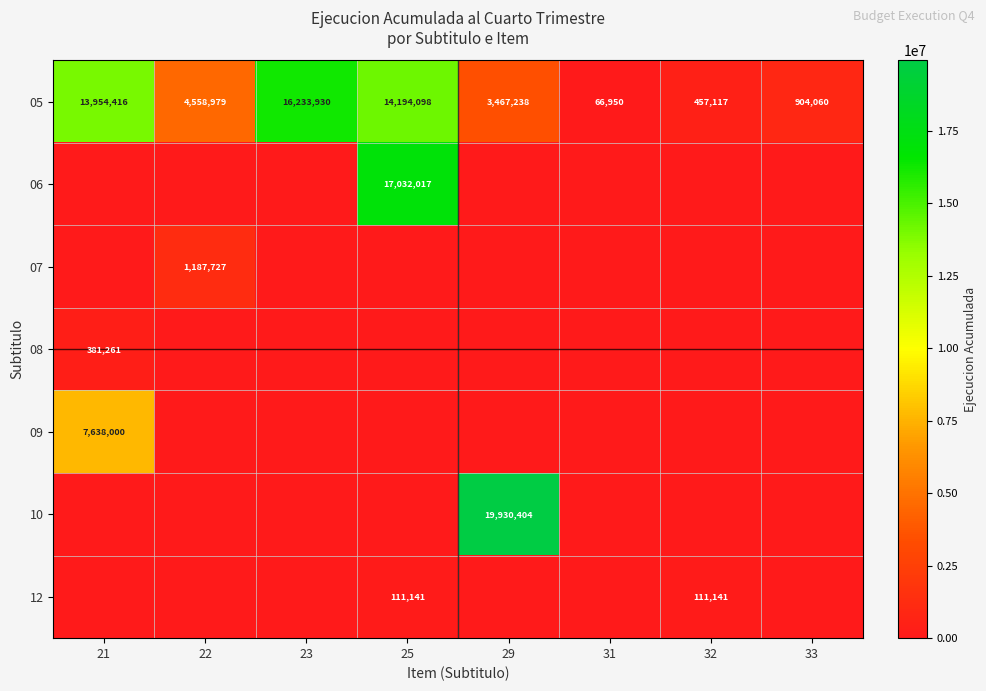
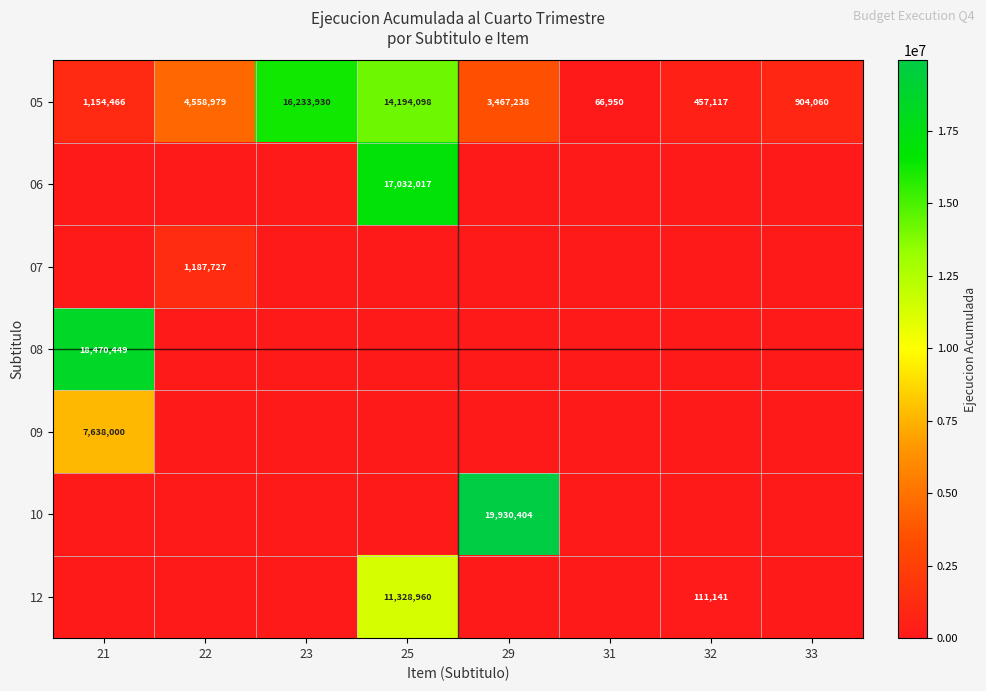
  {
    "05": {
-     "21": "13,954,416",
+     "21": "1,154,466",
      "22": "4,558,979",
      "23": "16,233,930",
      "25": "14,194,098",
      "29": "3,467,238",
      "31": "66,950",
      "32": "457,117",
      "33": "904,060"
    },
    "06": {
      "25": "17,032,017"
    },
    "07": {
      "22": "1,187,727"
    },
    "08": {
-     "21": "381,261"
+     "21": "18,470,449"
    },
    "09": {
      "21": "7,638,000"
    },
    "10": {
      "29": "19,930,404"
    },
    "12": {
-     "25": "111,141",
+     "25": "11,328,960",
      "32": "111,141"
    }
  }
